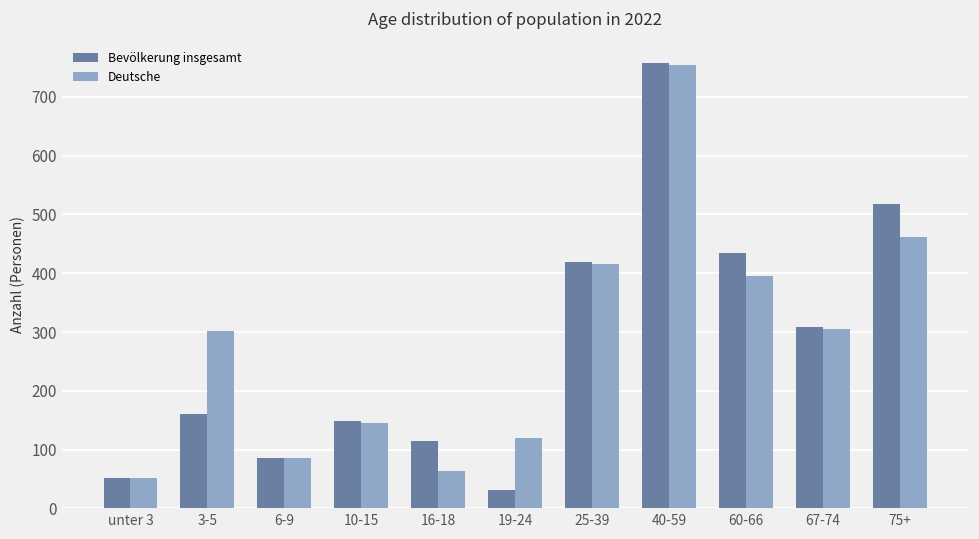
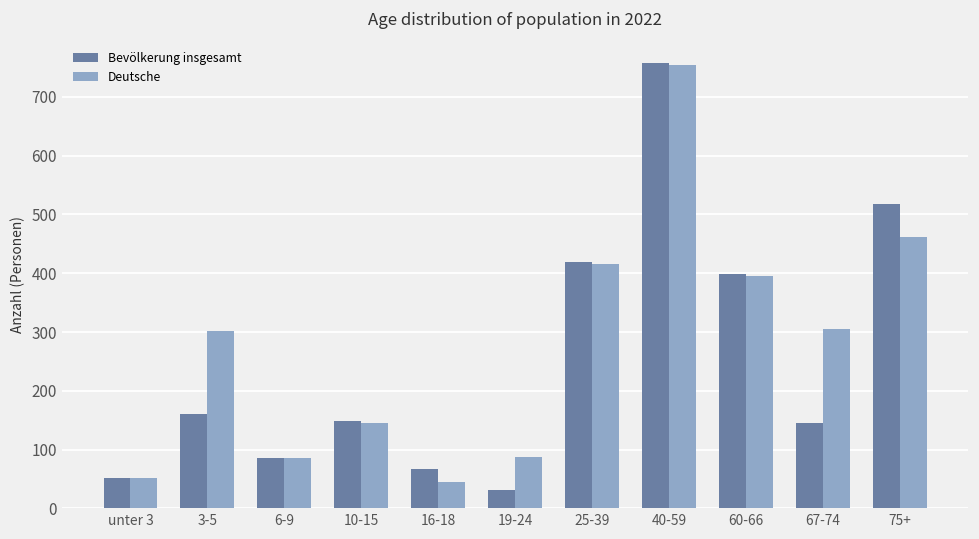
  {
    "Bevölkerung insgesamt": {
      "unter 3": 50,
      "3-5": 160,
      "6-9": 90,
      "10-15": 150,
-     "16-18": 110,
+     "16-18": 70,
      "19-24": 30,
      "25-39": 420,
      "40-59": 760,
-     "60-66": 440,
-     "67-74": 310,
+     "60-66": 400,
+     "67-74": 150,
      "75+": 520
    },
    "Deutsche": {
      "unter 3": 50,
      "3-5": 300,
      "6-9": 90,
      "10-15": 150,
-     "16-18": 60,
-     "19-24": 120,
+     "16-18": 50,
+     "19-24": 90,
      "25-39": 420,
      "40-59": 760,
      "60-66": 400,
      "67-74": 310,
      "75+": 460
    }
  }
